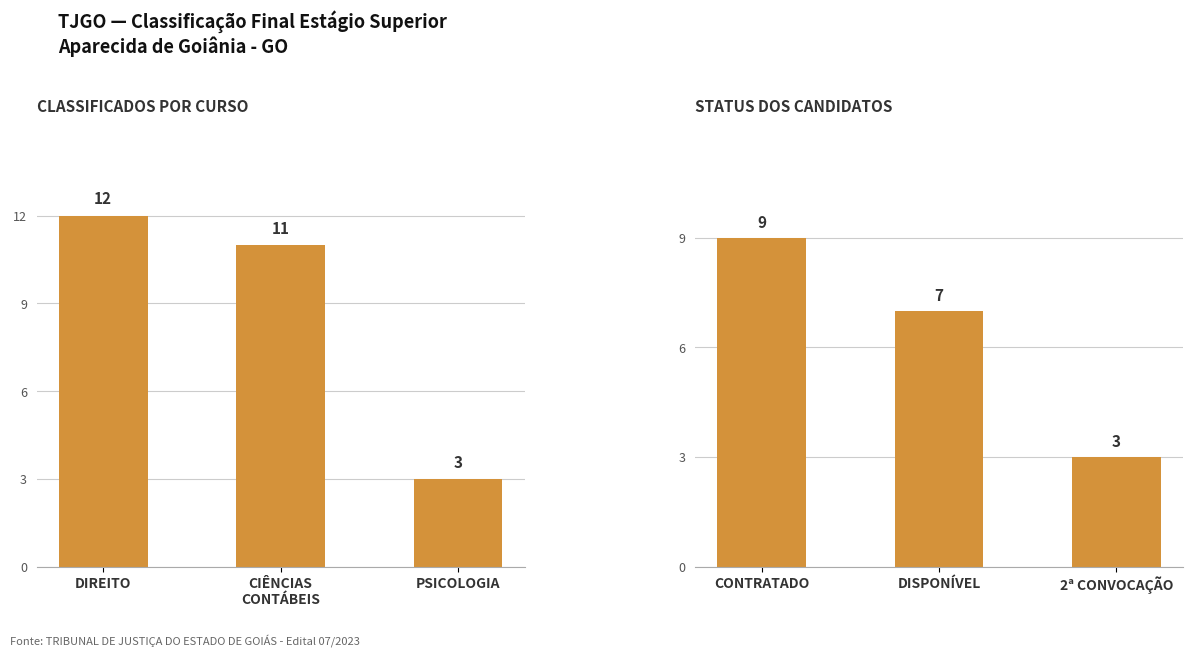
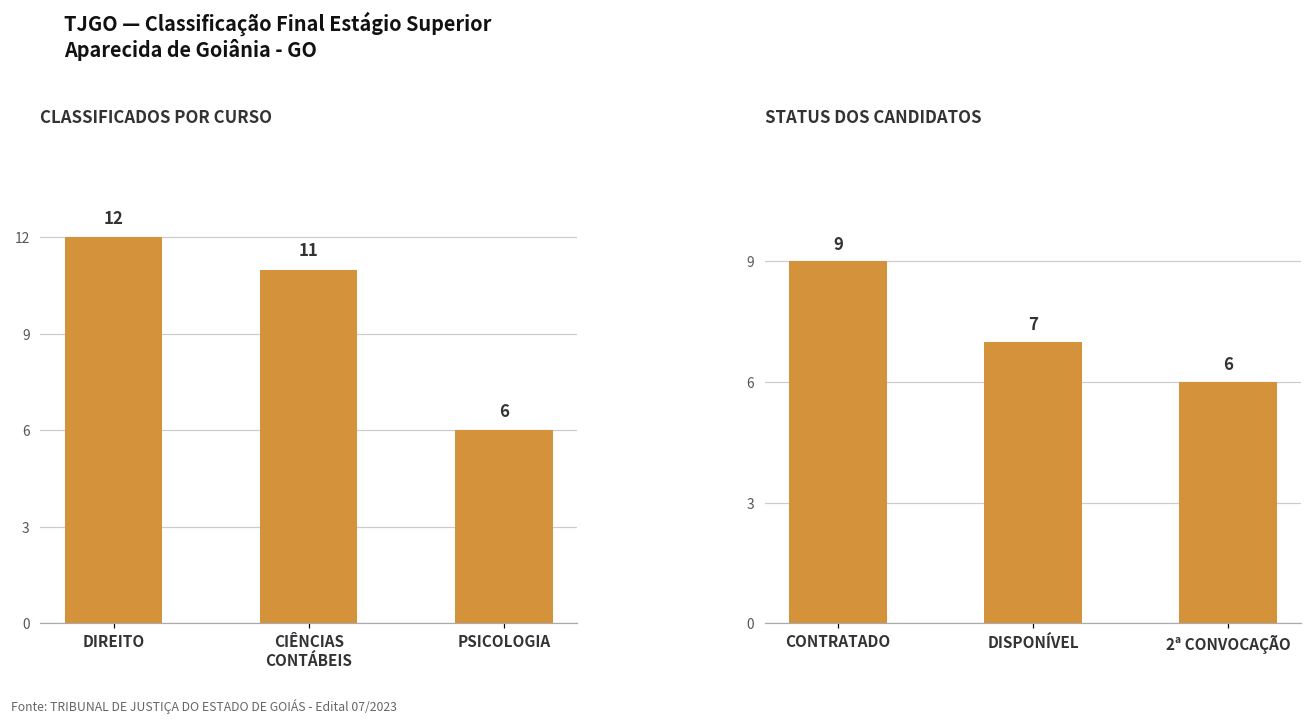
  {
    "CLASSIFICADOS POR CURSO": {
      "DIREITO": 12,
      "CIÊNCIAS CONTÁBEIS": 11,
-     "PSICOLOGIA": 3
+     "PSICOLOGIA": 6
    },
    "STATUS DOS CANDIDATOS": {
      "CONTRATADO": 9,
      "DISPONÍVEL": 7,
-     "2ª CONVOCAÇÃO": 3
+     "2ª CONVOCAÇÃO": 6
    }
  }
